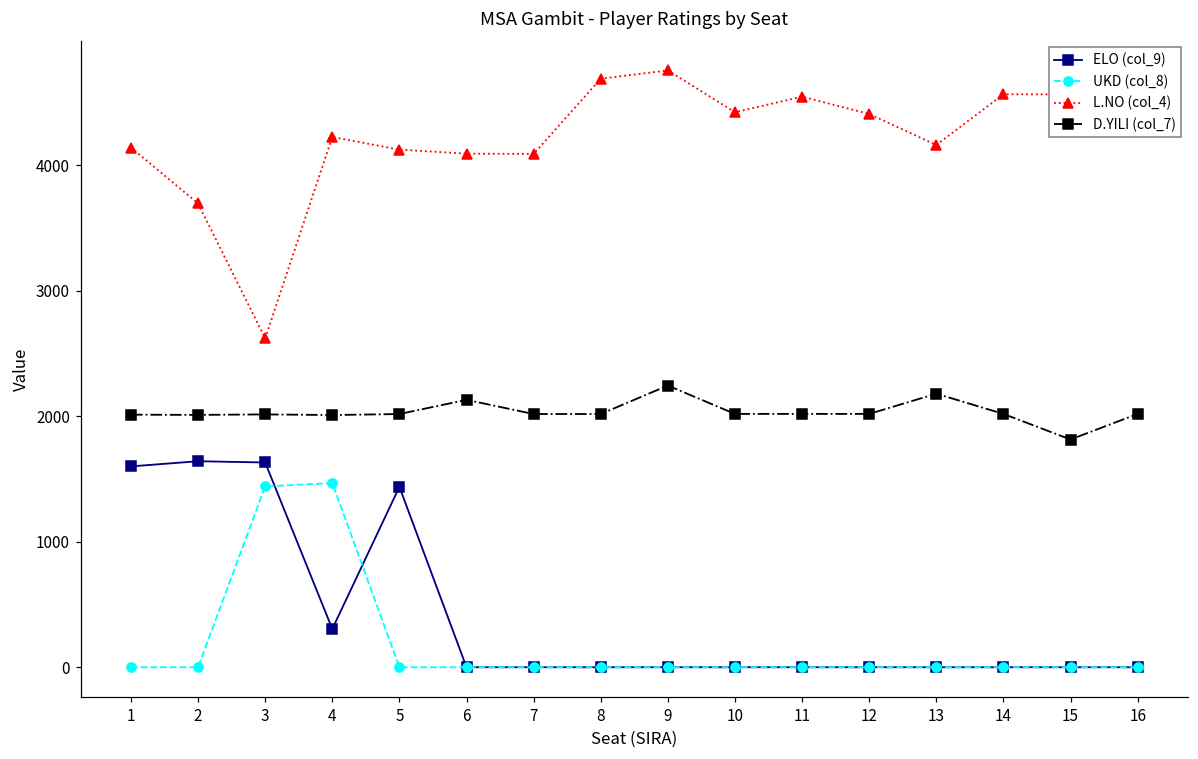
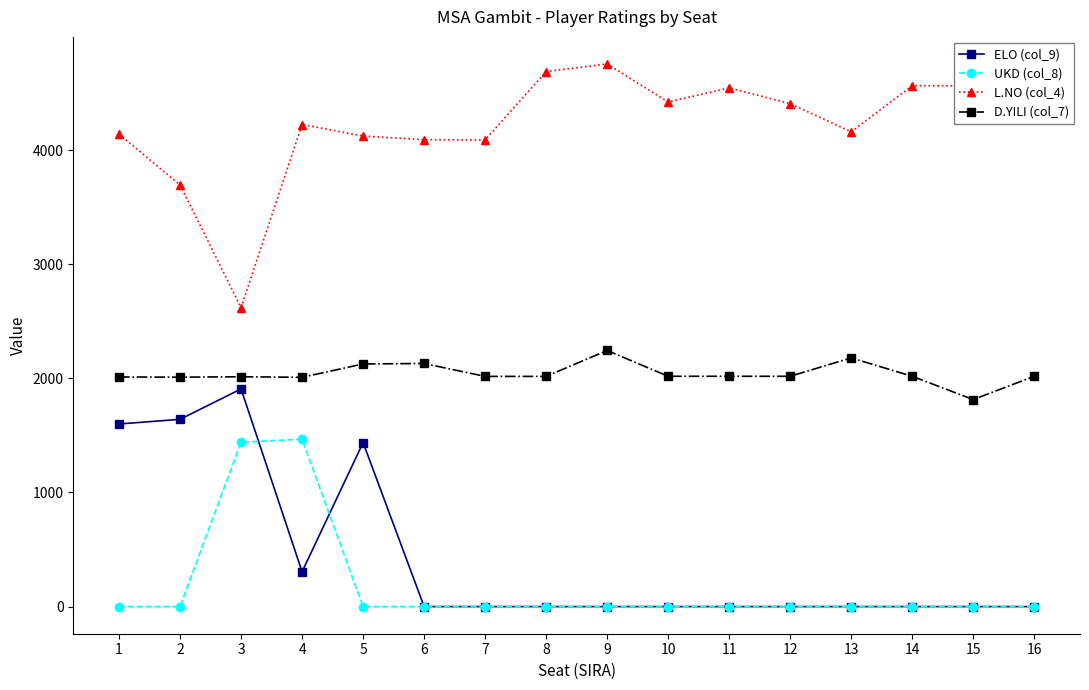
  {
    "ELO (col_9)": {
      "1": 1600,
      "2": 1640,
-     "3": 1630,
+     "3": 1910,
      "4": 310,
      "5": 1440
    },
    "UKD (col_8)": {
      "1": 0,
      "2": 0,
      "3": 1440,
      "4": 1470,
      "5": 0
    },
    "L.NO (col_4)": {
      "1": 4140,
      "2": 3690,
      "3": 2620,
      "4": 4220,
      "5": 4120,
      "6": 4090,
      "7": 4090,
      "8": 4690,
      "9": 4750,
      "10": 4420,
      "11": 4550,
      "12": 4410,
      "13": 4160,
      "14": 4560
    },
    "D.YILI (col_7)": {
      "1": 2010,
      "2": 2010,
      "3": 2010,
      "4": 2010,
-     "5": 2020,
+     "5": 2130,
      "6": 2130,
      "7": 2020,
      "8": 2020,
      "9": 2240,
      "10": 2020,
      "11": 2020,
      "12": 2020,
      "13": 2180,
      "14": 2020,
      "15": 1810,
      "16": 2020
    }
  }
